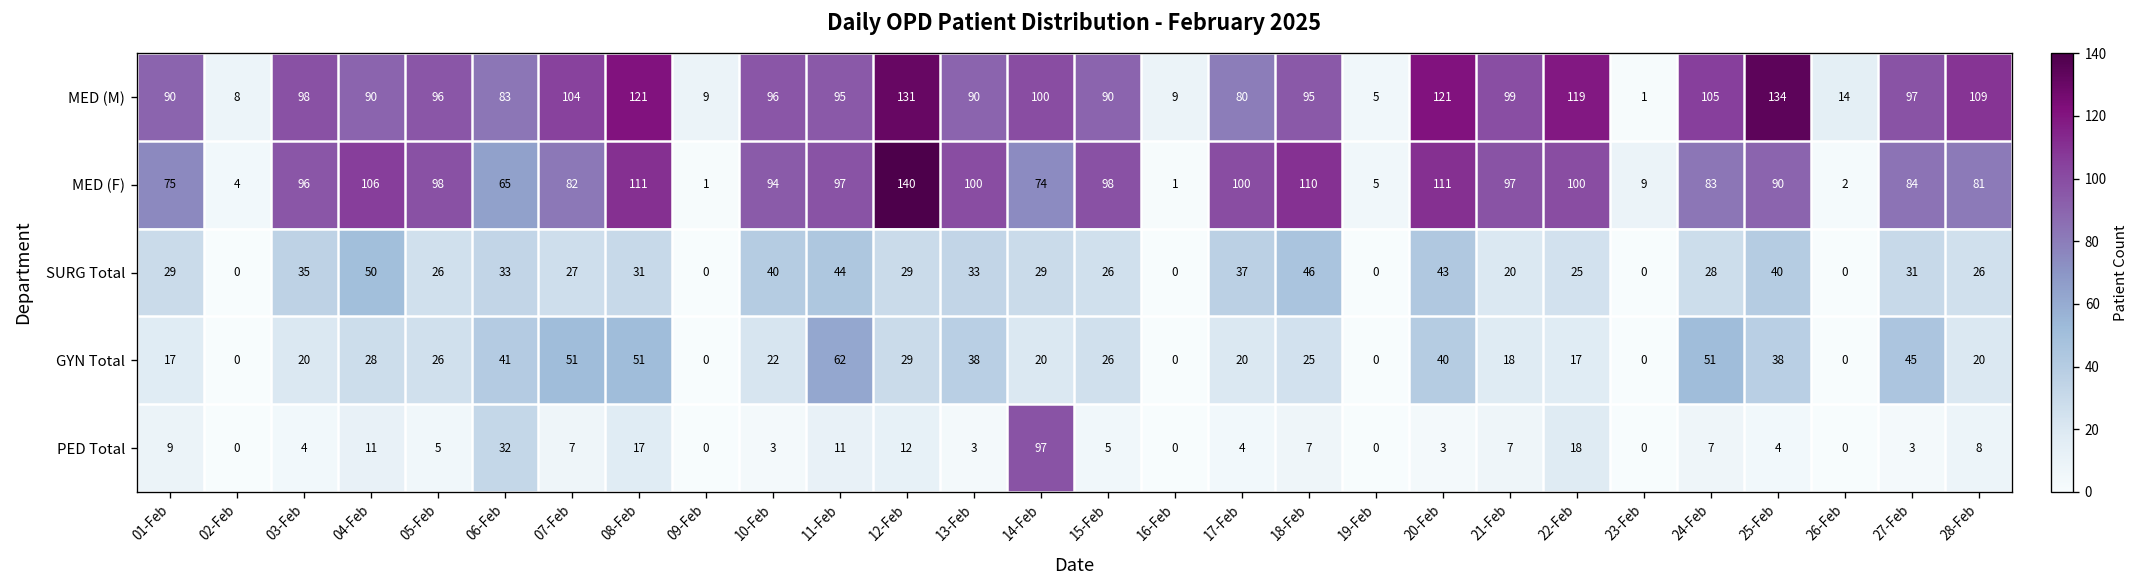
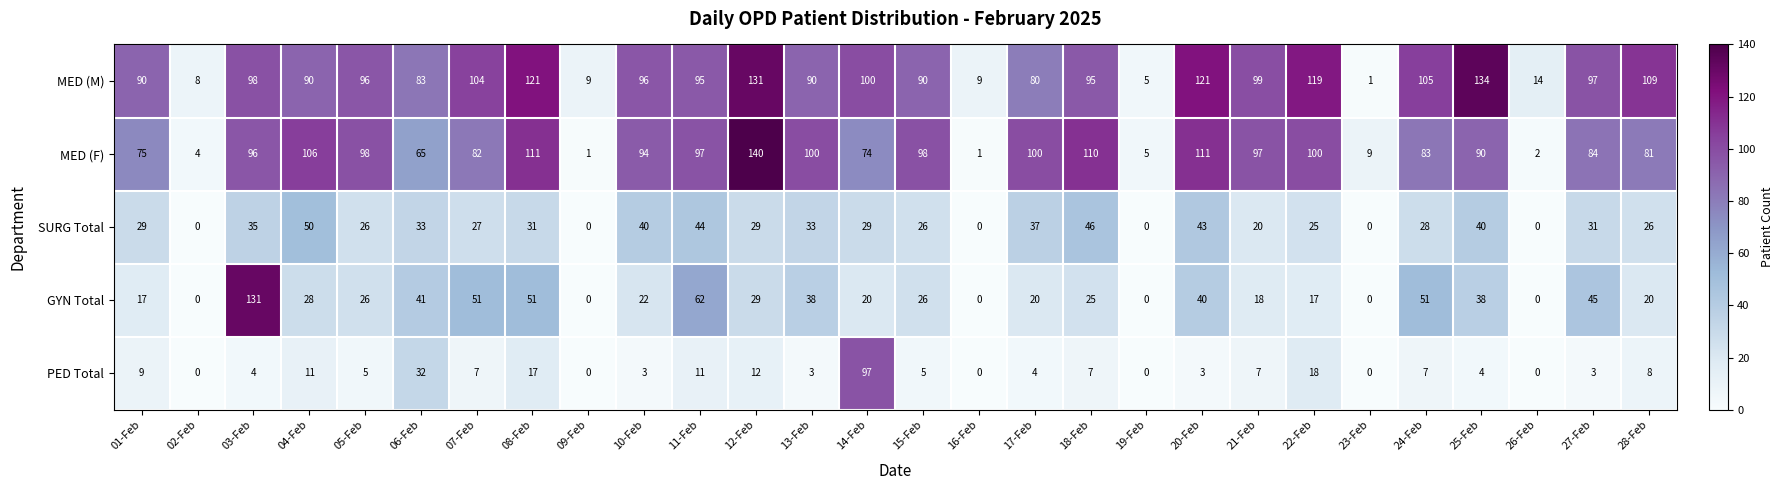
  {
    "MED (M)": {
      "01-Feb": 90,
      "02-Feb": 8,
      "03-Feb": 98,
      "04-Feb": 90,
      "05-Feb": 96,
      "06-Feb": 83,
      "07-Feb": 104,
      "08-Feb": 121,
      "09-Feb": 9,
      "10-Feb": 96,
      "11-Feb": 95,
      "12-Feb": 131,
      "13-Feb": 90,
      "14-Feb": 100,
      "15-Feb": 90,
      "16-Feb": 9,
      "17-Feb": 80,
      "18-Feb": 95,
      "19-Feb": 5,
      "20-Feb": 121,
      "21-Feb": 99,
      "22-Feb": 119,
      "23-Feb": 1,
      "24-Feb": 105,
      "25-Feb": 134,
      "26-Feb": 14,
      "27-Feb": 97,
      "28-Feb": 109
    },
    "MED (F)": {
      "01-Feb": 75,
      "02-Feb": 4,
      "03-Feb": 96,
      "04-Feb": 106,
      "05-Feb": 98,
      "06-Feb": 65,
      "07-Feb": 82,
      "08-Feb": 111,
      "09-Feb": 1,
      "10-Feb": 94,
      "11-Feb": 97,
      "12-Feb": 140,
      "13-Feb": 100,
      "14-Feb": 74,
      "15-Feb": 98,
      "16-Feb": 1,
      "17-Feb": 100,
      "18-Feb": 110,
      "19-Feb": 5,
      "20-Feb": 111,
      "21-Feb": 97,
      "22-Feb": 100,
      "23-Feb": 9,
      "24-Feb": 83,
      "25-Feb": 90,
      "26-Feb": 2,
      "27-Feb": 84,
      "28-Feb": 81
    },
    "SURG Total": {
      "01-Feb": 29,
      "02-Feb": 0,
      "03-Feb": 35,
      "04-Feb": 50,
      "05-Feb": 26,
      "06-Feb": 33,
      "07-Feb": 27,
      "08-Feb": 31,
      "09-Feb": 0,
      "10-Feb": 40,
      "11-Feb": 44,
      "12-Feb": 29,
      "13-Feb": 33,
      "14-Feb": 29,
      "15-Feb": 26,
      "16-Feb": 0,
      "17-Feb": 37,
      "18-Feb": 46,
      "19-Feb": 0,
      "20-Feb": 43,
      "21-Feb": 20,
      "22-Feb": 25,
      "23-Feb": 0,
      "24-Feb": 28,
      "25-Feb": 40,
      "26-Feb": 0,
      "27-Feb": 31,
      "28-Feb": 26
    },
    "GYN Total": {
      "01-Feb": 17,
      "02-Feb": 0,
-     "03-Feb": 20,
+     "03-Feb": 131,
      "04-Feb": 28,
      "05-Feb": 26,
      "06-Feb": 41,
      "07-Feb": 51,
      "08-Feb": 51,
      "09-Feb": 0,
      "10-Feb": 22,
      "11-Feb": 62,
      "12-Feb": 29,
      "13-Feb": 38,
      "14-Feb": 20,
      "15-Feb": 26,
      "16-Feb": 0,
      "17-Feb": 20,
      "18-Feb": 25,
      "19-Feb": 0,
      "20-Feb": 40,
      "21-Feb": 18,
      "22-Feb": 17,
      "23-Feb": 0,
      "24-Feb": 51,
      "25-Feb": 38,
      "26-Feb": 0,
      "27-Feb": 45,
      "28-Feb": 20
    },
    "PED Total": {
      "01-Feb": 9,
      "02-Feb": 0,
      "03-Feb": 4,
      "04-Feb": 11,
      "05-Feb": 5,
      "06-Feb": 32,
      "07-Feb": 7,
      "08-Feb": 17,
      "09-Feb": 0,
      "10-Feb": 3,
      "11-Feb": 11,
      "12-Feb": 12,
      "13-Feb": 3,
      "14-Feb": 97,
      "15-Feb": 5,
      "16-Feb": 0,
      "17-Feb": 4,
      "18-Feb": 7,
      "19-Feb": 0,
      "20-Feb": 3,
      "21-Feb": 7,
      "22-Feb": 18,
      "23-Feb": 0,
      "24-Feb": 7,
      "25-Feb": 4,
      "26-Feb": 0,
      "27-Feb": 3,
      "28-Feb": 8
    }
  }
